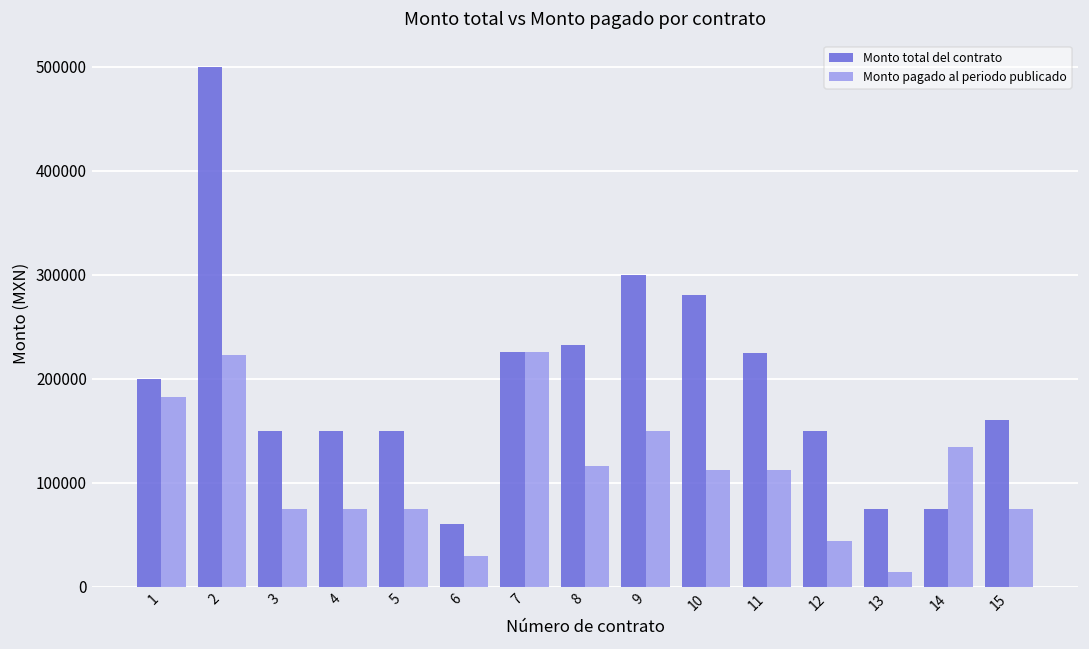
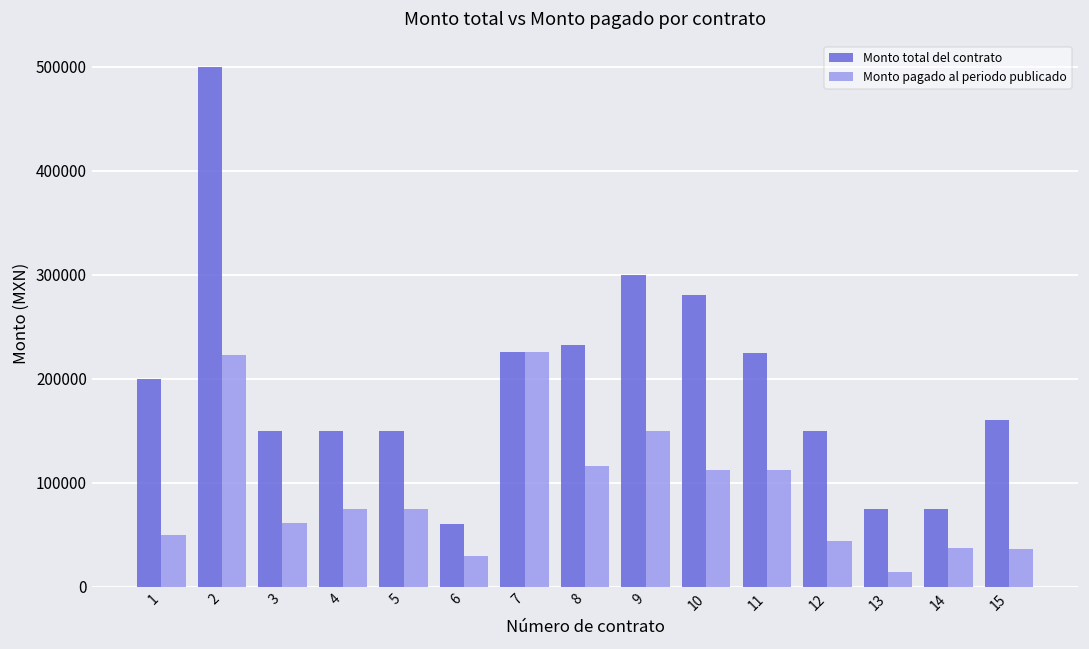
  {
    "Monto total del contrato": {
      "1": 200000,
      "2": 500000,
      "3": 150000,
      "4": 150000,
      "5": 150000,
      "6": 60000,
      "7": 230000,
      "8": 230000,
      "9": 300000,
      "10": 280000,
      "11": 230000,
      "12": 150000,
      "13": 80000,
      "14": 80000,
      "15": 160000
    },
    "Monto pagado al periodo publicado": {
-     "1": 180000,
+     "1": 50000,
      "2": 220000,
-     "3": 80000,
+     "3": 60000,
      "4": 80000,
      "5": 80000,
      "6": 30000,
      "7": 230000,
      "8": 120000,
      "9": 150000,
      "10": 110000,
      "11": 110000,
      "12": 40000,
      "13": 10000,
-     "14": 130000,
-     "15": 80000
+     "14": 40000,
+     "15": 40000
    }
  }
